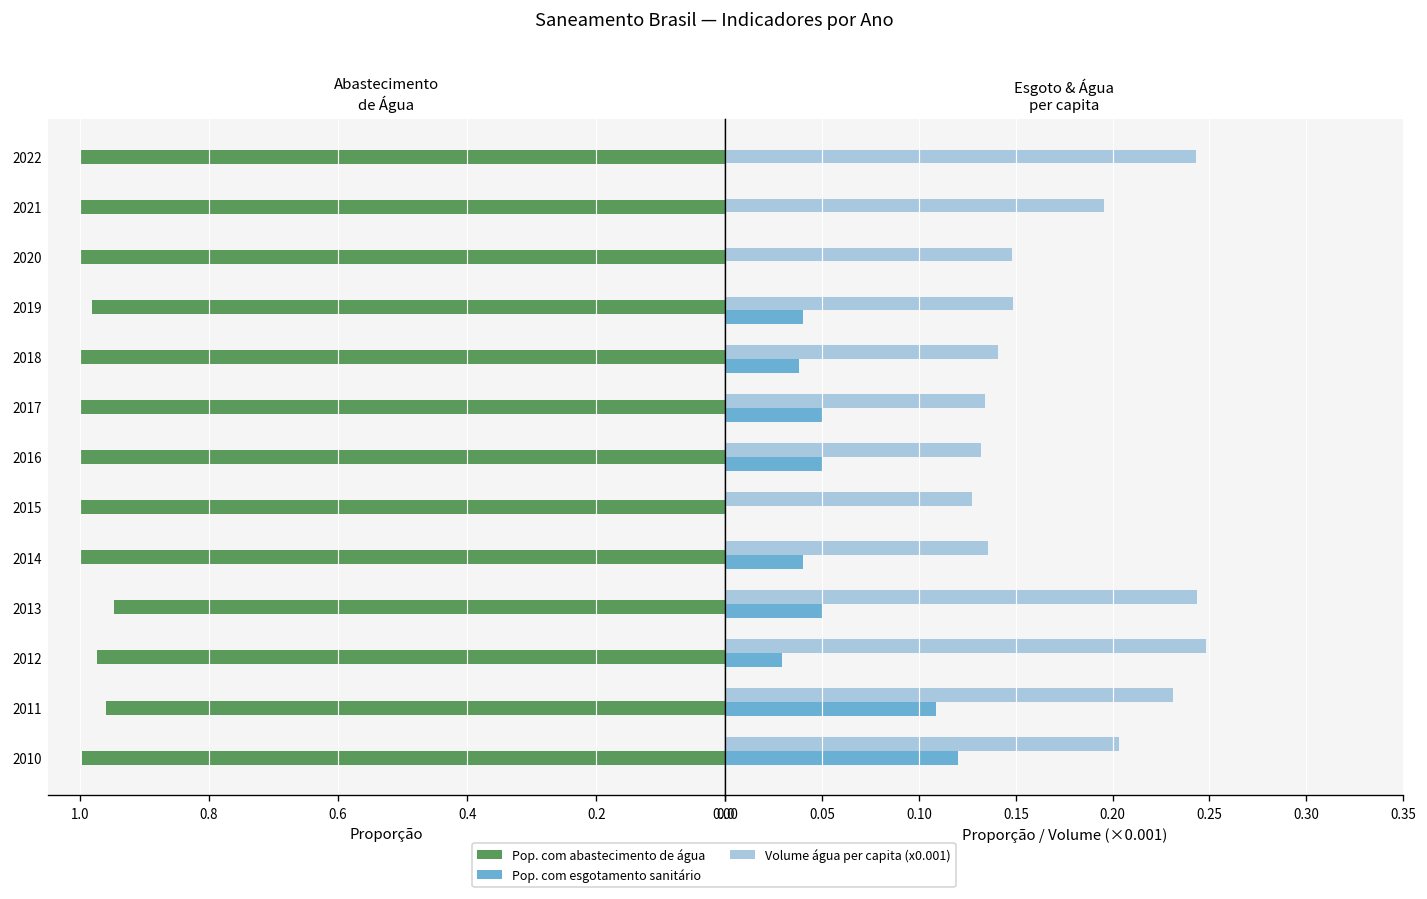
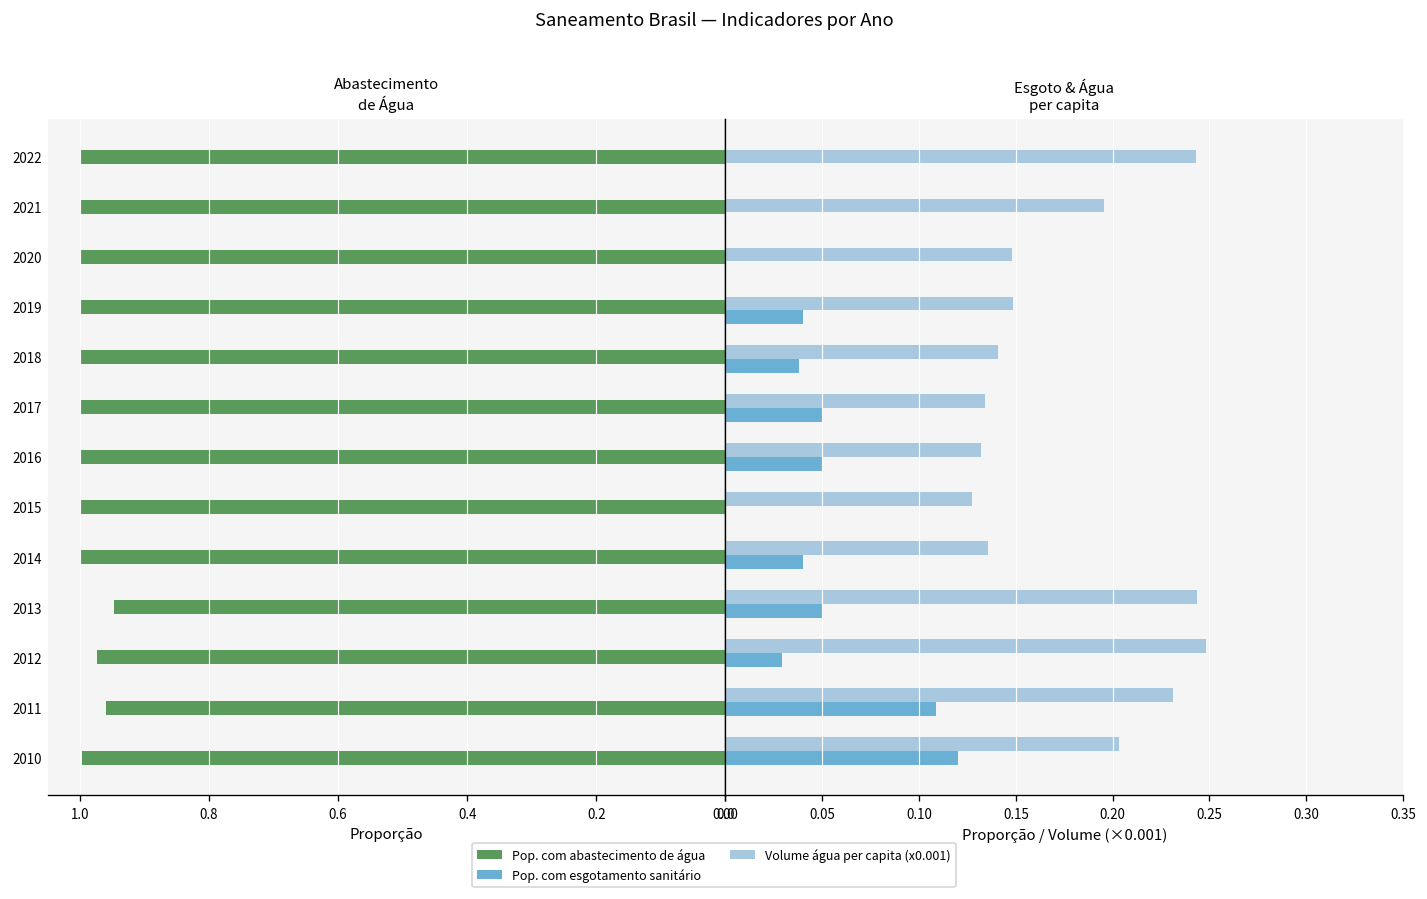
  {
    "Abastecimento de Água": {
      "2022": 1.00,
      "2021": 1.00,
      "2020": 1.00,
-     "2019": 0.98,
+     "2019": 1.00,
      "2018": 1.00,
      "2017": 1.00,
      "2016": 1.00,
      "2015": 1.00,
      "2014": 1.00,
      "2013": 0.95,
      "2012": 0.97,
      "2011": 0.96,
      "2010": 1.00
    }
  }
